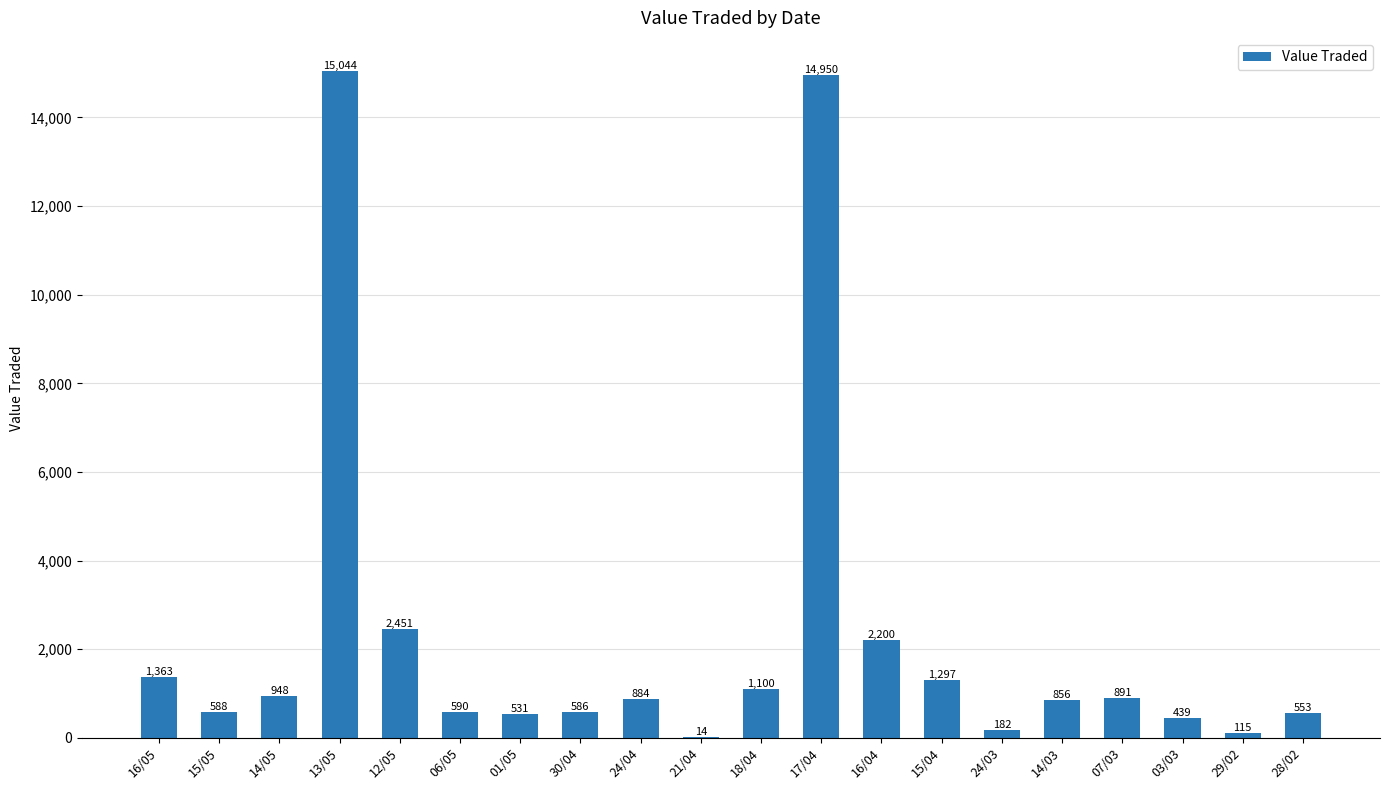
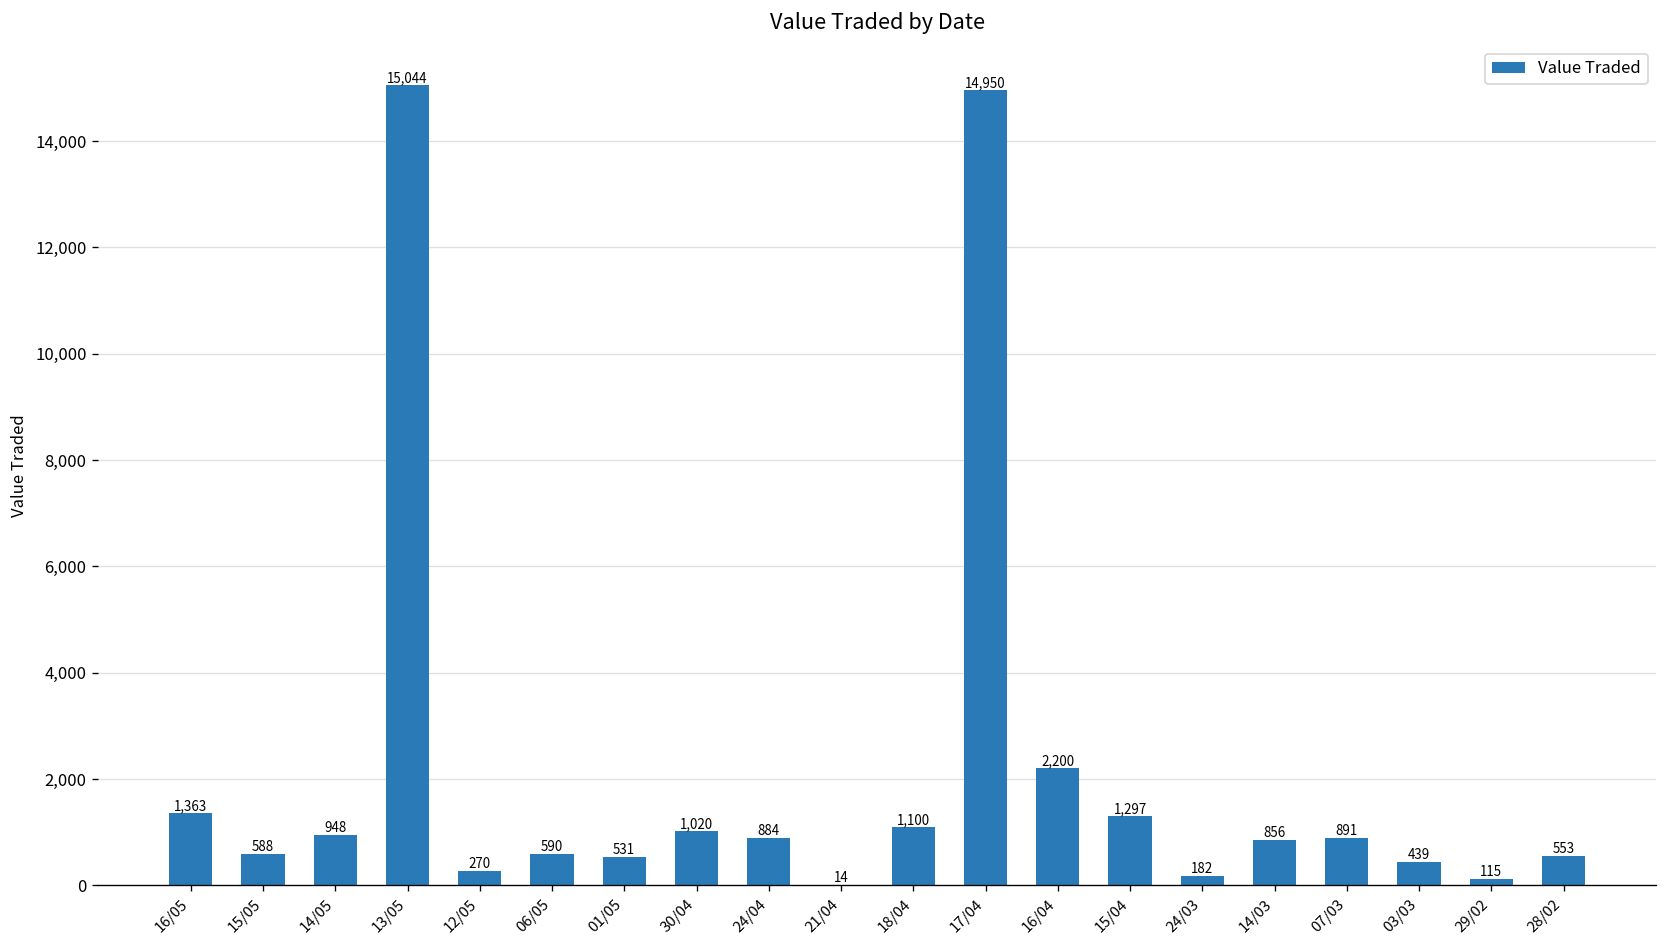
  {
    "16/05": "1,363",
    "15/05": "588",
    "14/05": "948",
    "13/05": "15,044",
-   "12/05": "2,451",
+   "12/05": "270",
    "06/05": "590",
    "01/05": "531",
-   "30/04": "586",
+   "30/04": "1,020",
    "24/04": "884",
    "21/04": "14",
    "18/04": "1,100",
    "17/04": "14,950",
    "16/04": "2,200",
    "15/04": "1,297",
    "24/03": "182",
    "14/03": "856",
    "07/03": "891",
    "03/03": "439",
    "29/02": "115",
    "28/02": "553"
  }
